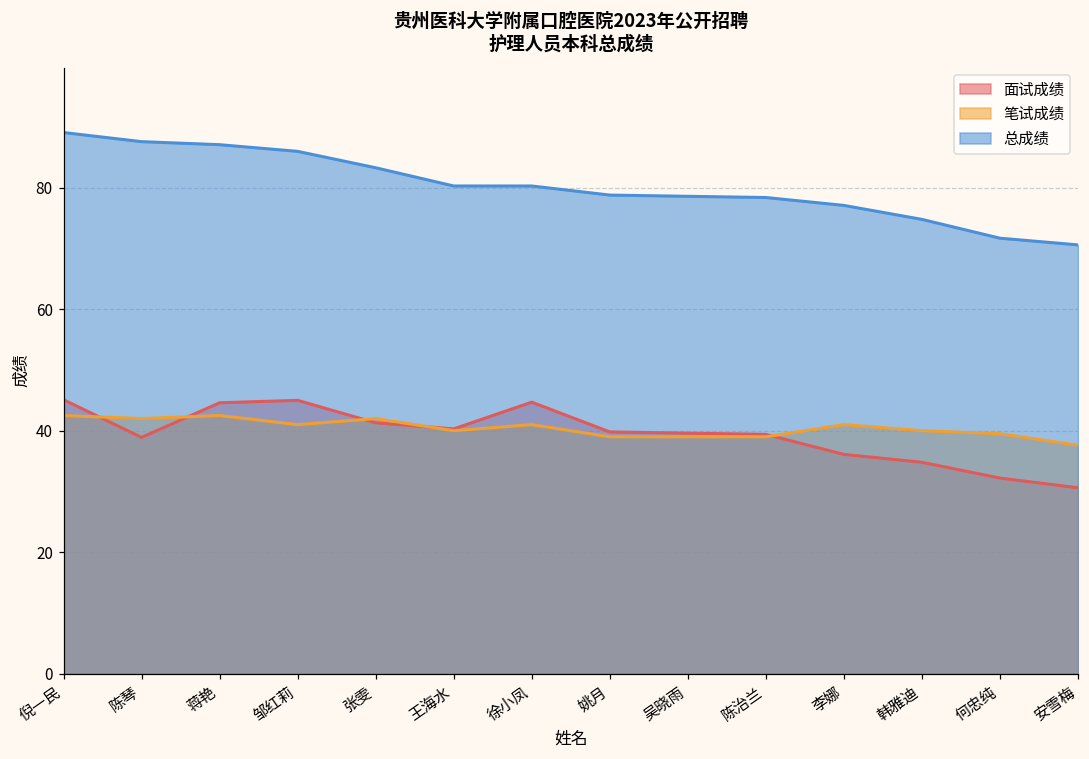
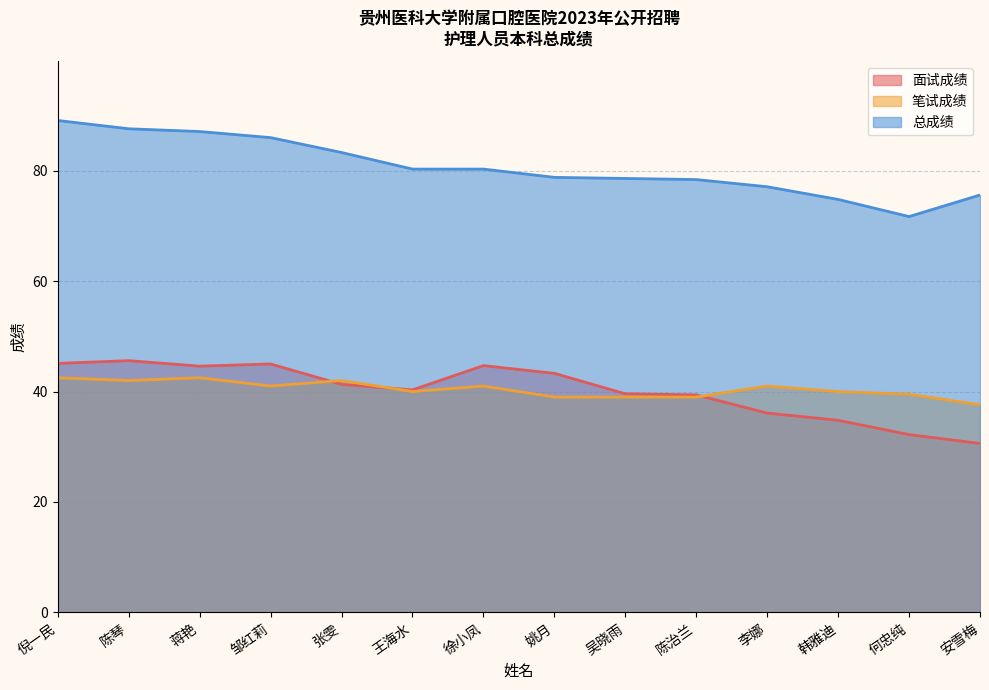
  {
    "面试成绩": {
      "倪一民": 45,
-     "陈琴": 39,
+     "陈琴": 46,
      "蒋艳": 45,
      "邹红莉": 45,
      "张雯": 41,
      "徐小凤": 45,
-     "姚月": 40,
+     "姚月": 43,
      "吴晓雨": 40,
      "李娜": 36,
      "韩雅迪": 35,
      "何忠纯": 32,
      "安雪梅": 31
    },
    "笔试成绩": {
      "倪一民": 43,
      "陈琴": 42,
      "蒋艳": 43,
      "邹红莉": 41,
      "张雯": 42,
      "徐小凤": 41,
      "姚月": 39,
      "吴晓雨": 39,
      "李娜": 41,
      "韩雅迪": 40,
      "何忠纯": 40,
      "安雪梅": 38
    },
    "总成绩": {
      "倪一民": 89,
      "陈琴": 88,
      "蒋艳": 87,
      "邹红莉": 86,
      "张雯": 83,
      "王海水": 80,
      "徐小凤": 80,
      "姚月": 79,
      "吴晓雨": 79,
      "陈治兰": 78,
      "李娜": 77,
      "韩雅迪": 75,
      "何忠纯": 72,
-     "安雪梅": 71
+     "安雪梅": 76
    }
  }
